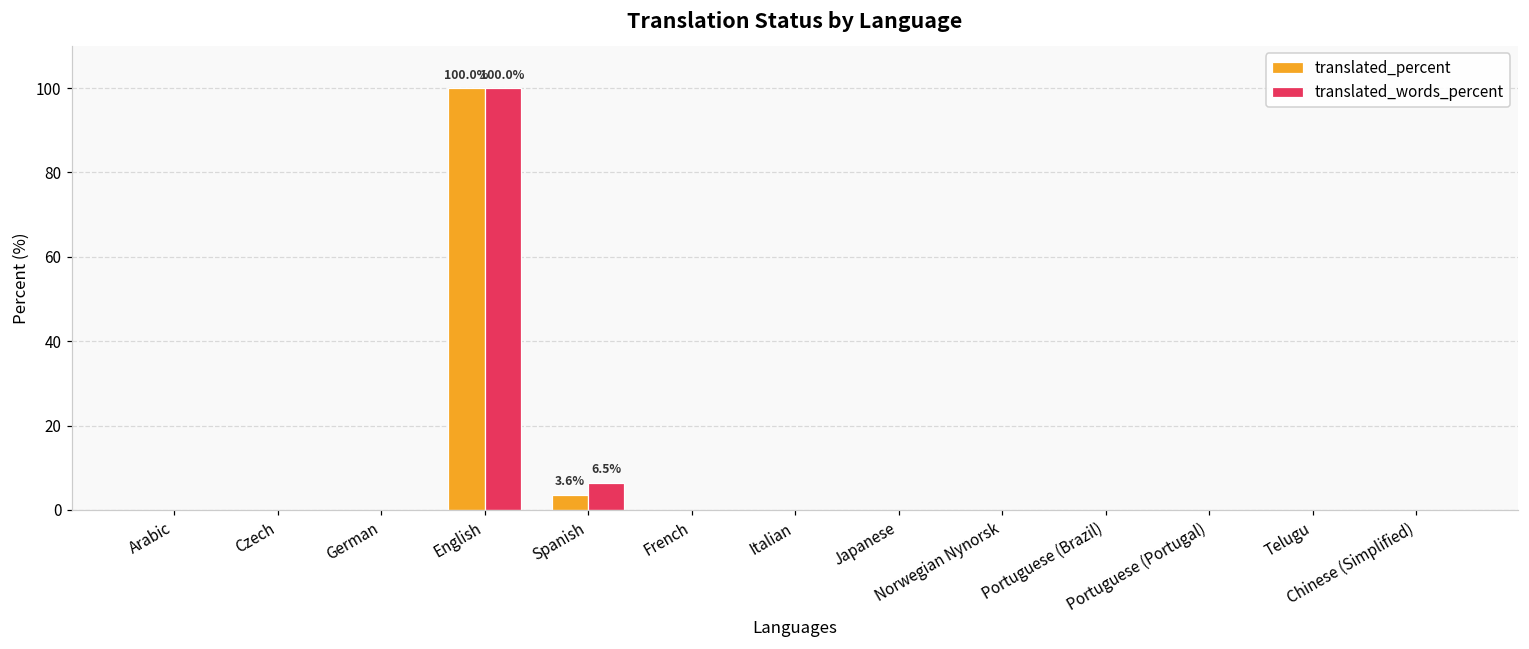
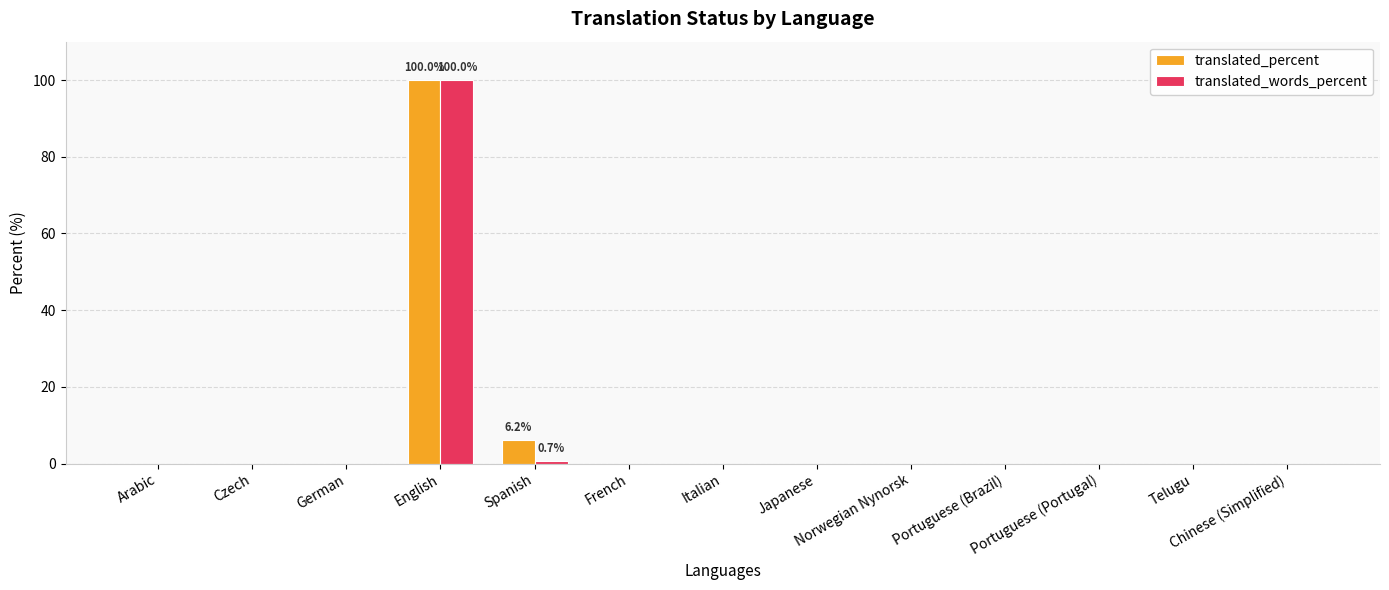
  {
    "translated_percent": {
-     "Spanish": "3.6%"
+     "Spanish": "6.2%"
    },
    "translated_words_percent": {
-     "Spanish": "6.5%"
+     "Spanish": "0.7%"
    }
  }
